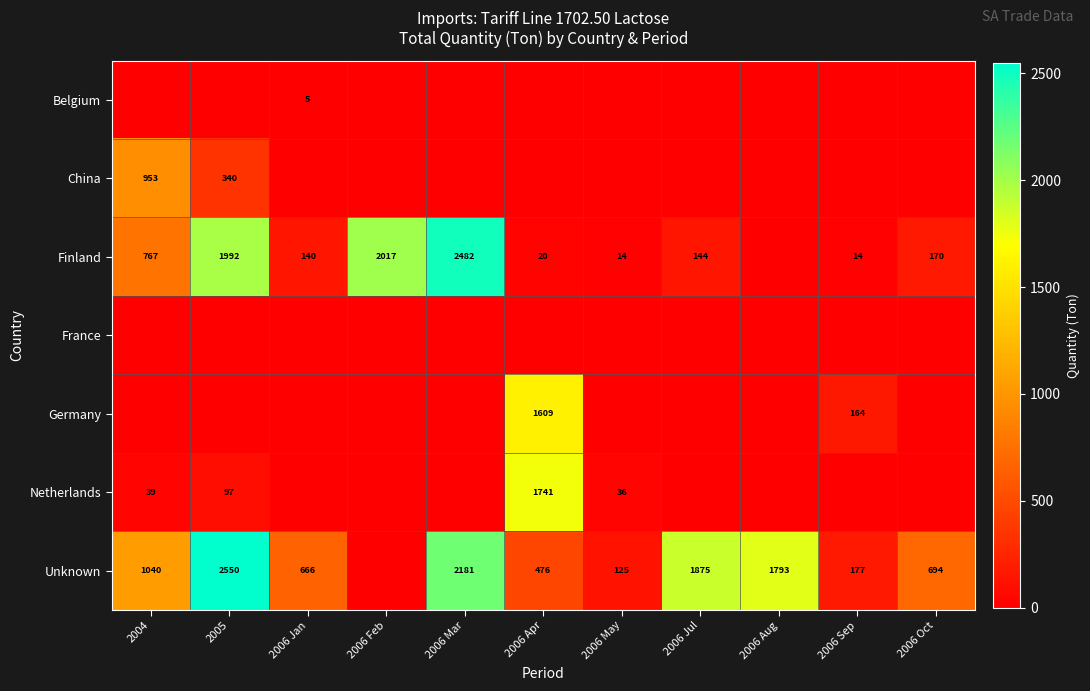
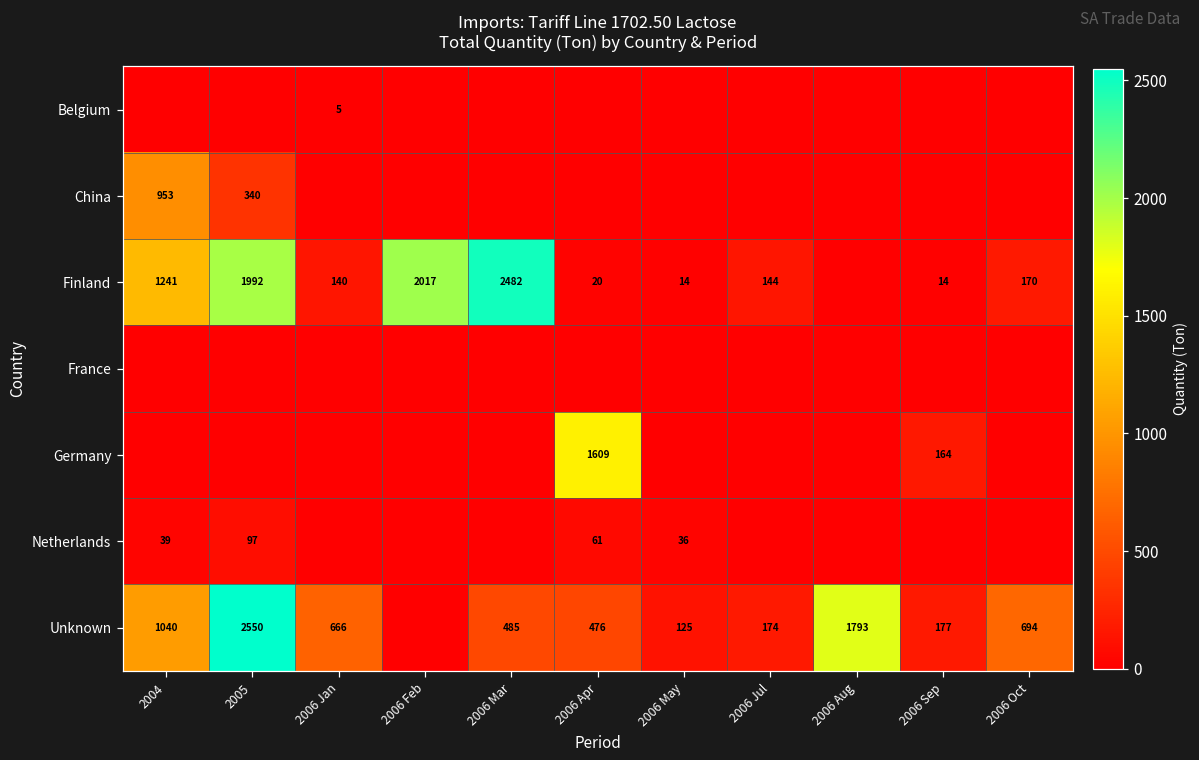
  {
    "Belgium": {
      "2006 Jan": 5
    },
    "China": {
      "2004": 953,
      "2005": 340
    },
    "Finland": {
-     "2004": 767,
+     "2004": 1241,
      "2005": 1992,
      "2006 Jan": 140,
      "2006 Feb": 2017,
      "2006 Mar": 2482,
      "2006 Apr": 20,
      "2006 May": 14,
      "2006 Jul": 144,
      "2006 Sep": 14,
      "2006 Oct": 170
    },
    "Germany": {
      "2006 Apr": 1609,
      "2006 Sep": 164
    },
    "Netherlands": {
      "2004": 39,
      "2005": 97,
-     "2006 Apr": 1741,
+     "2006 Apr": 61,
      "2006 May": 36
    },
    "Unknown": {
      "2004": 1040,
      "2005": 2550,
      "2006 Jan": 666,
-     "2006 Mar": 2181,
+     "2006 Mar": 485,
      "2006 Apr": 476,
      "2006 May": 125,
-     "2006 Jul": 1875,
+     "2006 Jul": 174,
      "2006 Aug": 1793,
      "2006 Sep": 177,
      "2006 Oct": 694
    }
  }
